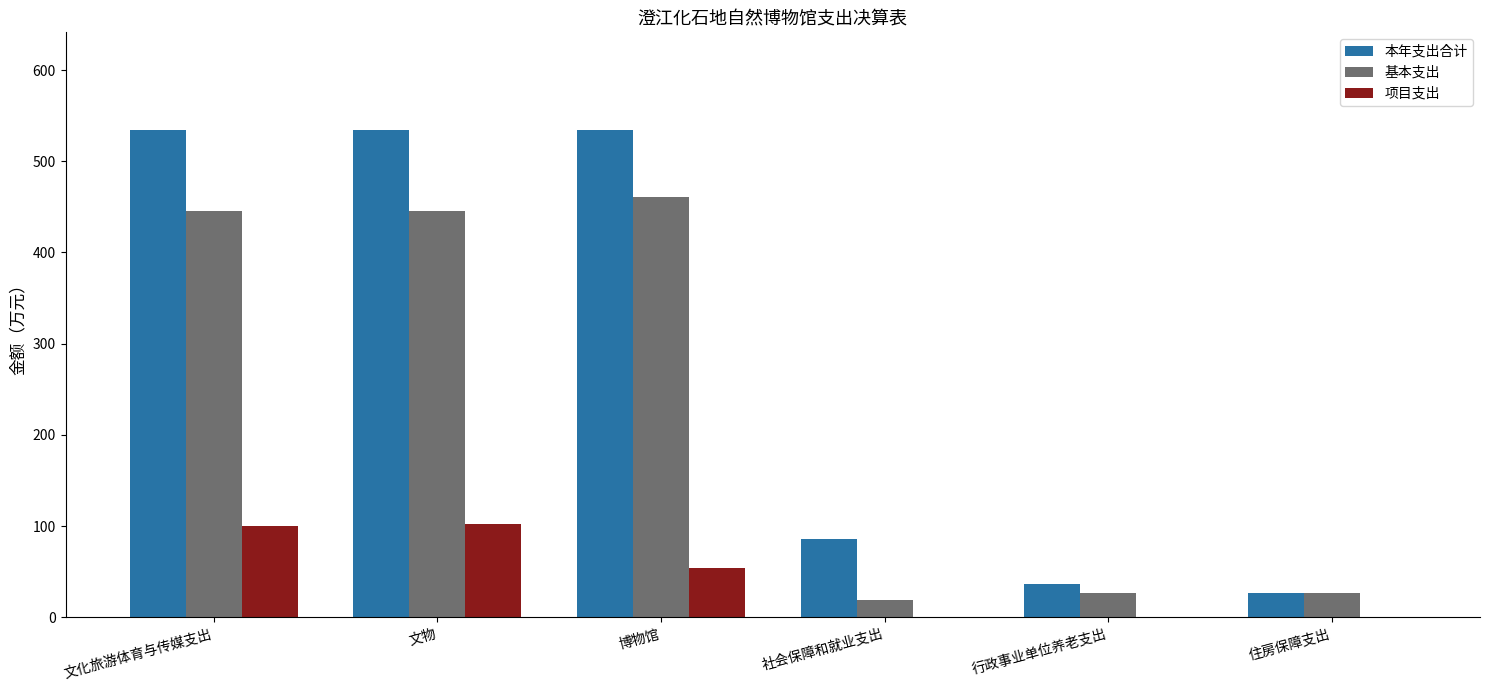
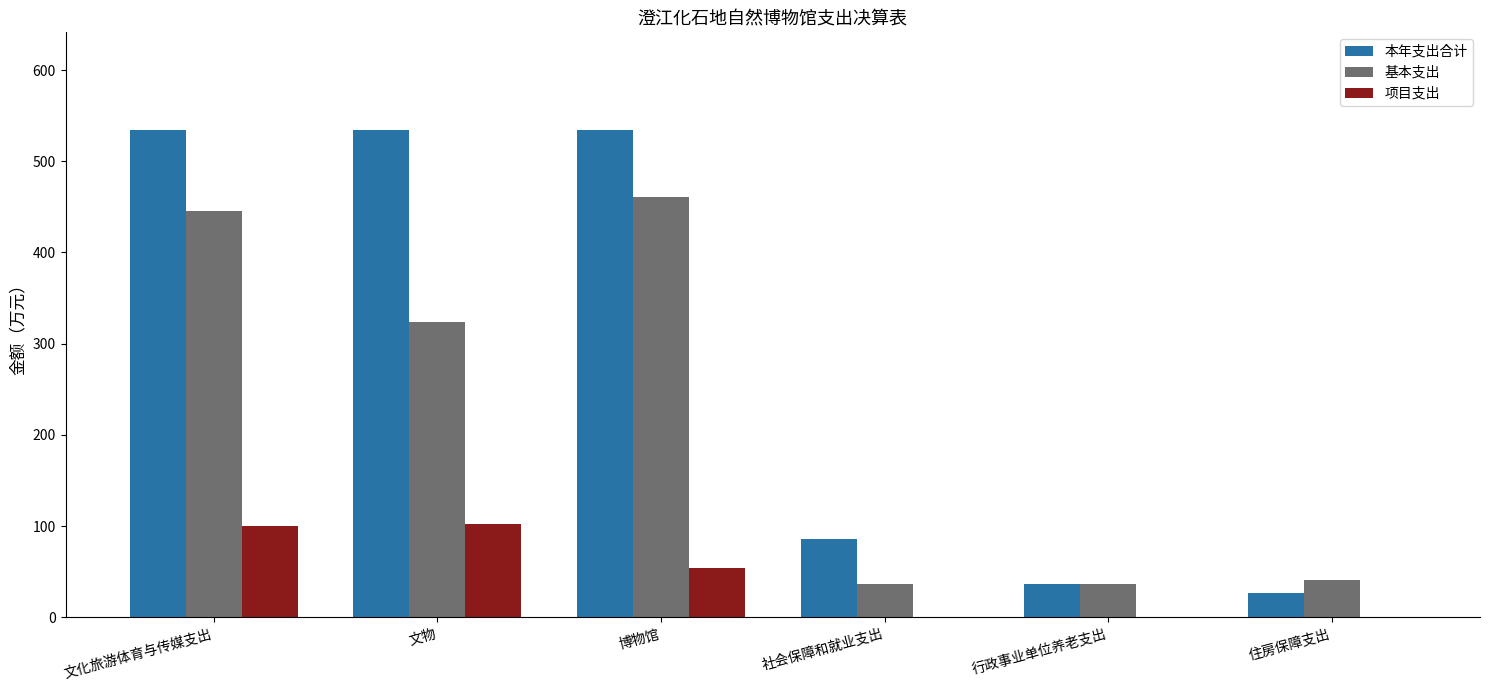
  {
    "本年支出合计": {
      "文化旅游体育与传媒支出": 530,
      "文物": 530,
      "博物馆": 530,
      "社会保障和就业支出": 90,
      "行政事业单位养老支出": 40,
      "住房保障支出": 30
    },
    "基本支出": {
      "文化旅游体育与传媒支出": 450,
-     "文物": 450,
+     "文物": 320,
      "博物馆": 460,
-     "社会保障和就业支出": 20,
-     "行政事业单位养老支出": 30,
-     "住房保障支出": 30
+     "社会保障和就业支出": 40,
+     "行政事业单位养老支出": 40,
+     "住房保障支出": 40
    },
    "项目支出": {
      "文化旅游体育与传媒支出": 100,
      "文物": 100,
      "博物馆": 50,
      "社会保障和就业支出": 0,
      "行政事业单位养老支出": 0,
      "住房保障支出": 0
    }
  }
